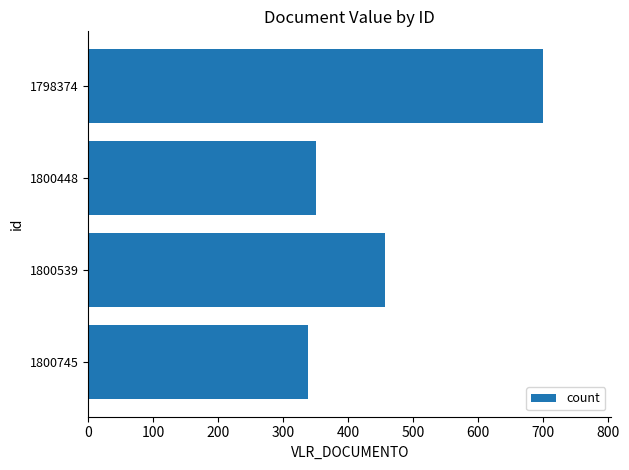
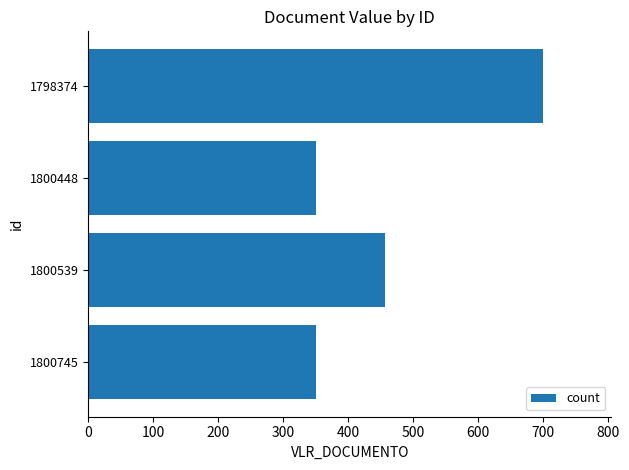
  {
    "1798374": 700,
    "1800448": 350,
    "1800539": 460,
-   "1800745": 340
+   "1800745": 350
  }
